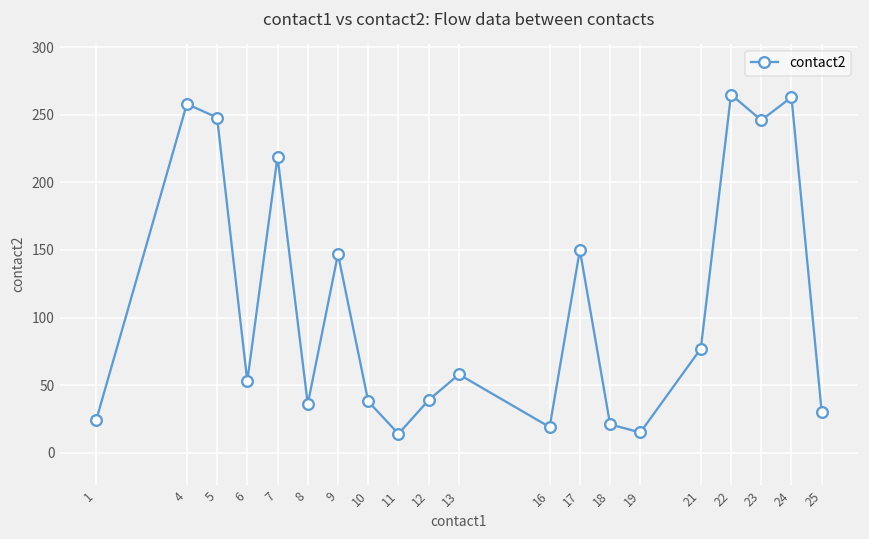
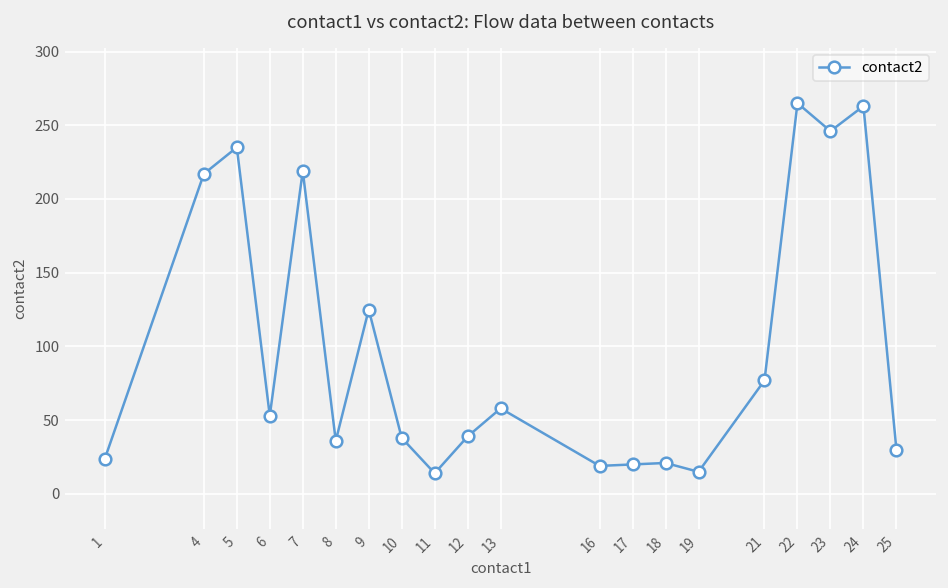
  {
    "1": 24,
-   "4": 258,
-   "5": 248,
+   "4": 217,
+   "5": 235,
    "6": 53,
    "7": 219,
    "8": 36,
-   "9": 147,
+   "9": 125,
    "10": 38,
    "11": 14,
    "12": 39,
    "13": 58,
    "16": 19,
-   "17": 150,
+   "17": 20,
    "18": 21,
    "19": 15,
    "21": 77,
    "22": 265,
    "23": 246,
    "24": 263,
    "25": 30
  }
